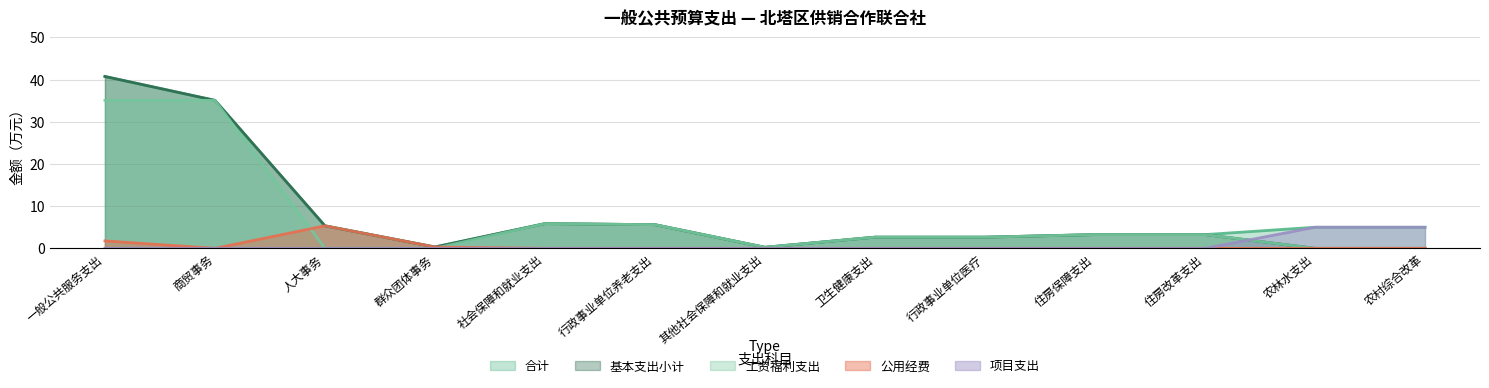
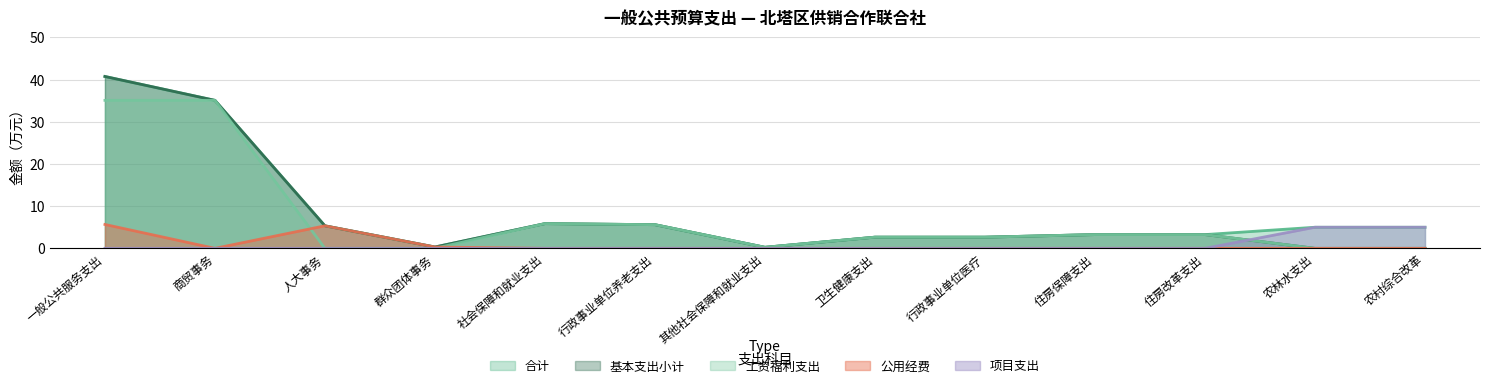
  {
    "公用经费": {
-     "一般公共服务支出": 2
+     "一般公共服务支出": 6
    }
  }
